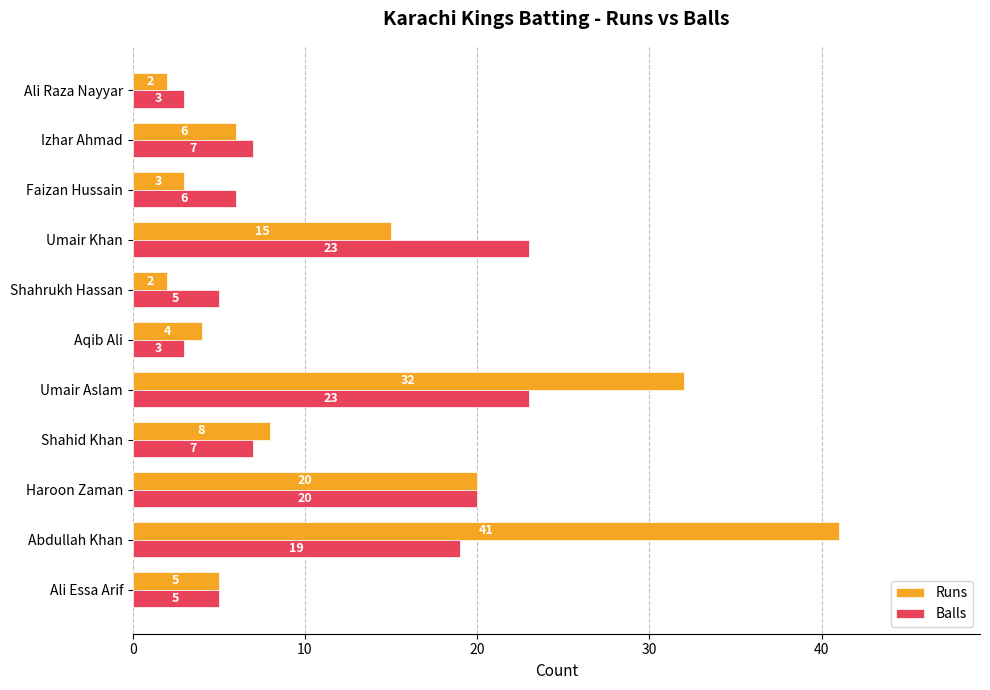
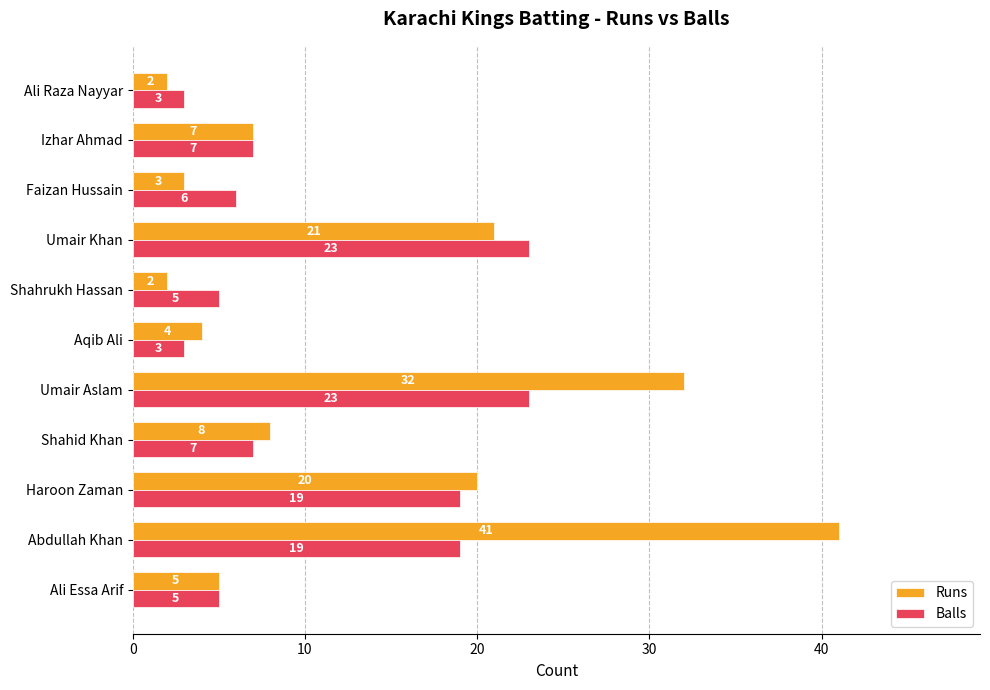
  {
    "Runs": {
      "Ali Raza Nayyar": 2,
-     "Izhar Ahmad": 6,
+     "Izhar Ahmad": 7,
      "Faizan Hussain": 3,
-     "Umair Khan": 15,
+     "Umair Khan": 21,
      "Shahrukh Hassan": 2,
      "Aqib Ali": 4,
      "Umair Aslam": 32,
      "Shahid Khan": 8,
      "Haroon Zaman": 20,
      "Abdullah Khan": 41,
      "Ali Essa Arif": 5
    },
    "Balls": {
      "Ali Raza Nayyar": 3,
      "Izhar Ahmad": 7,
      "Faizan Hussain": 6,
      "Umair Khan": 23,
      "Shahrukh Hassan": 5,
      "Aqib Ali": 3,
      "Umair Aslam": 23,
      "Shahid Khan": 7,
-     "Haroon Zaman": 20,
+     "Haroon Zaman": 19,
      "Abdullah Khan": 19,
      "Ali Essa Arif": 5
    }
  }
